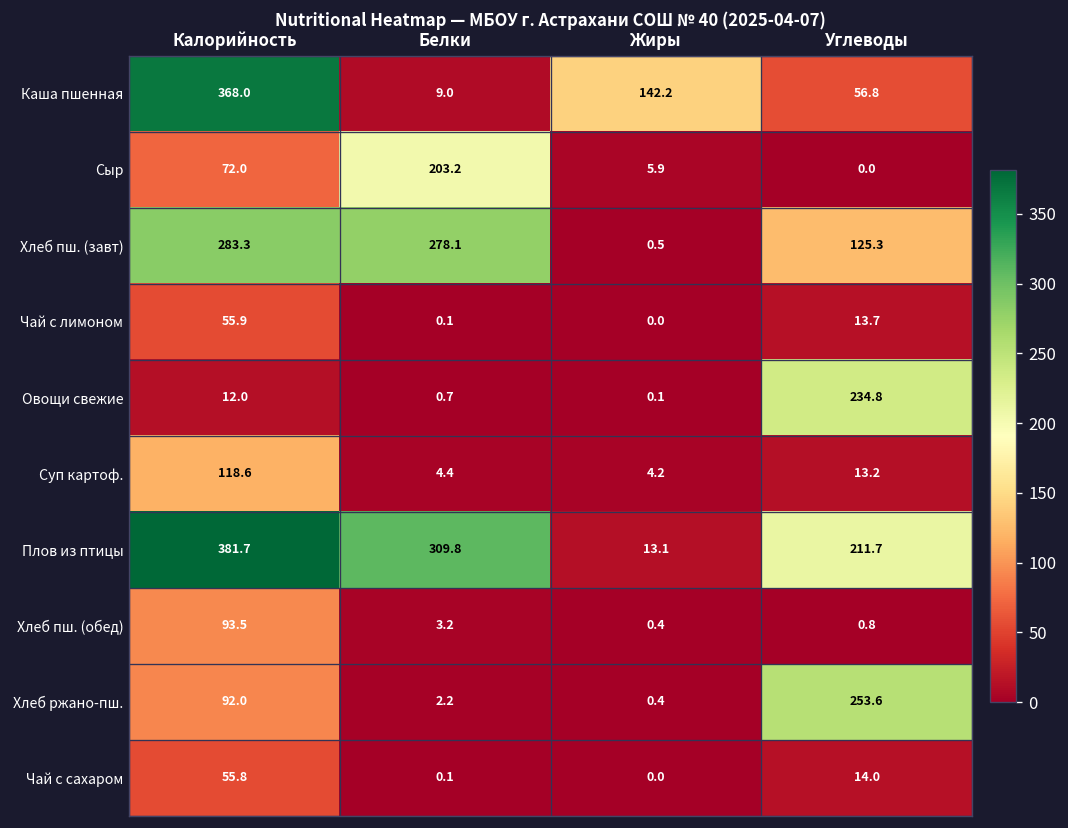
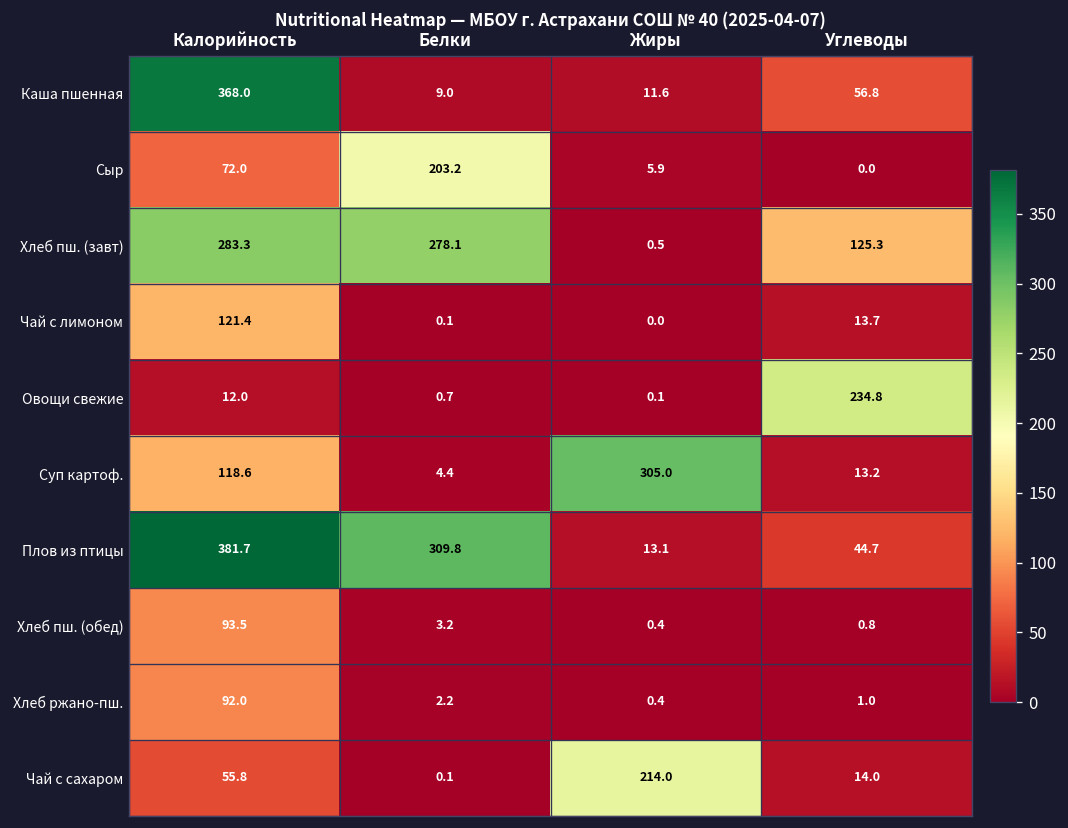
  {
    "Каша пшенная": {
      "Калорийность": 368.0,
      "Белки": 9.0,
-     "Жиры": 142.2,
+     "Жиры": 11.6,
      "Углеводы": 56.8
    },
    "Сыр": {
      "Калорийность": 72.0,
      "Белки": 203.2,
      "Жиры": 5.9,
      "Углеводы": 0.0
    },
    "Хлеб пш. (завт)": {
      "Калорийность": 283.3,
      "Белки": 278.1,
      "Жиры": 0.5,
      "Углеводы": 125.3
    },
    "Чай с лимоном": {
-     "Калорийность": 55.9,
+     "Калорийность": 121.4,
      "Белки": 0.1,
      "Жиры": 0.0,
      "Углеводы": 13.7
    },
    "Овощи свежие": {
      "Калорийность": 12.0,
      "Белки": 0.7,
      "Жиры": 0.1,
      "Углеводы": 234.8
    },
    "Суп картоф.": {
      "Калорийность": 118.6,
      "Белки": 4.4,
-     "Жиры": 4.2,
+     "Жиры": 305.0,
      "Углеводы": 13.2
    },
    "Плов из птицы": {
      "Калорийность": 381.7,
      "Белки": 309.8,
      "Жиры": 13.1,
-     "Углеводы": 211.7
+     "Углеводы": 44.7
    },
    "Хлеб пш. (обед)": {
      "Калорийность": 93.5,
      "Белки": 3.2,
      "Жиры": 0.4,
      "Углеводы": 0.8
    },
    "Хлеб ржано-пш.": {
      "Калорийность": 92.0,
      "Белки": 2.2,
      "Жиры": 0.4,
-     "Углеводы": 253.6
+     "Углеводы": 1.0
    },
    "Чай с сахаром": {
      "Калорийность": 55.8,
      "Белки": 0.1,
-     "Жиры": 0.0,
+     "Жиры": 214.0,
      "Углеводы": 14.0
    }
  }
